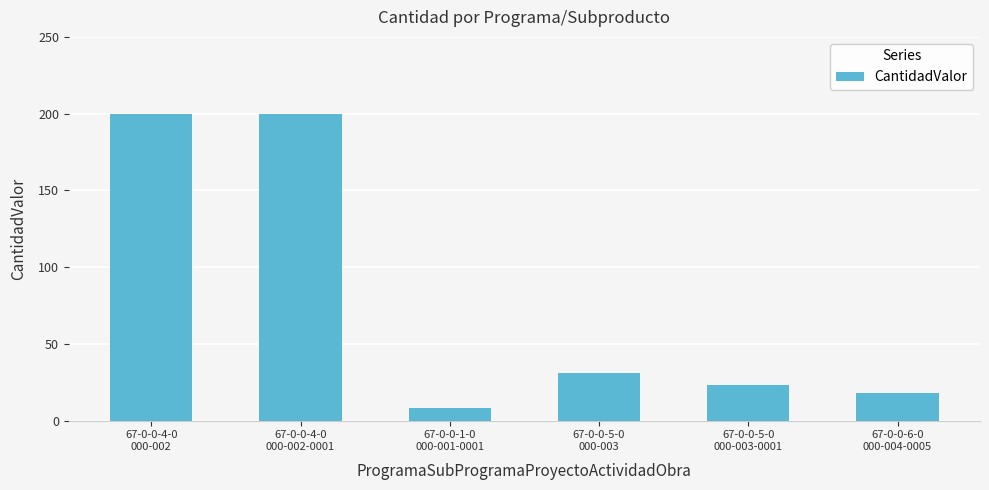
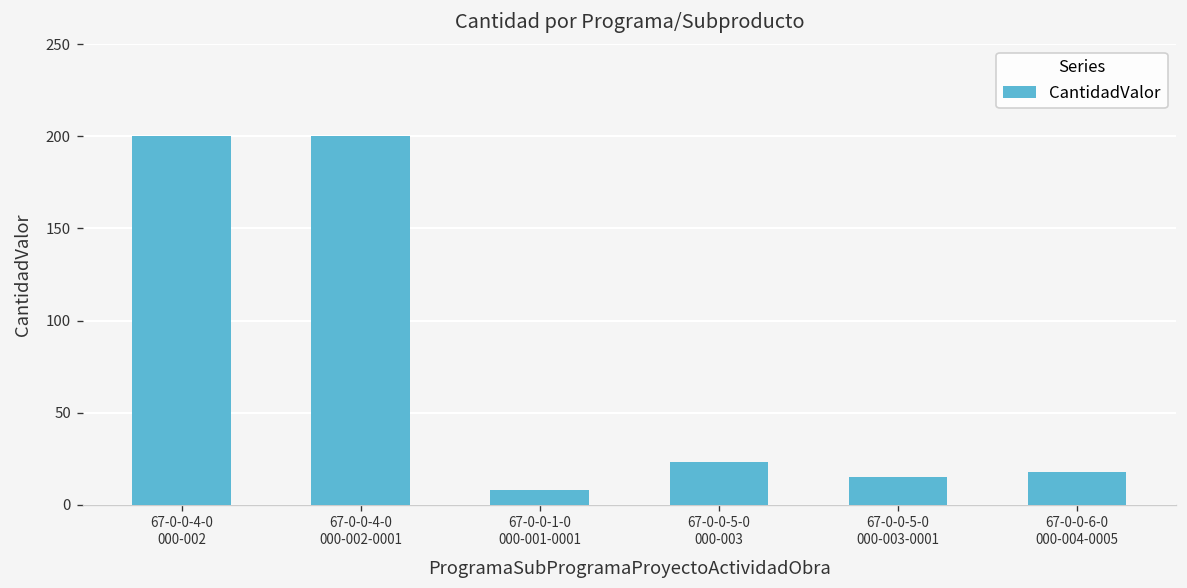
  {
    "67-0-0-4-0 000-002": 200,
    "67-0-0-4-0 000-002-0001": 200,
    "67-0-0-1-0 000-001-0001": 8,
-   "67-0-0-5-0 000-003": 31,
-   "67-0-0-5-0 000-003-0001": 23,
+   "67-0-0-5-0 000-003": 23,
+   "67-0-0-5-0 000-003-0001": 15,
    "67-0-0-6-0 000-004-0005": 18
  }
